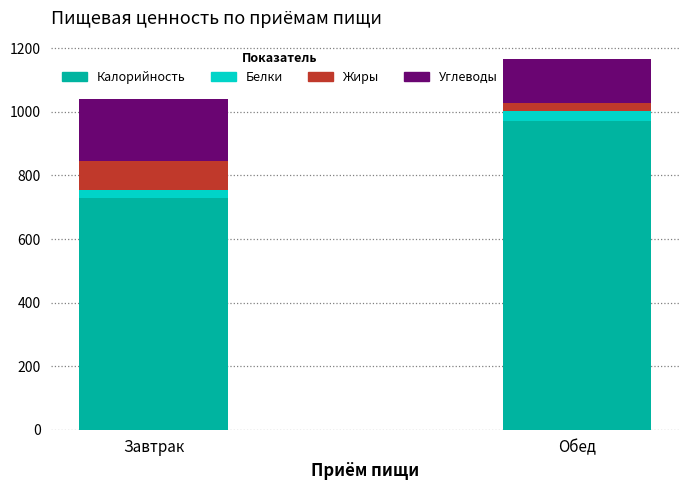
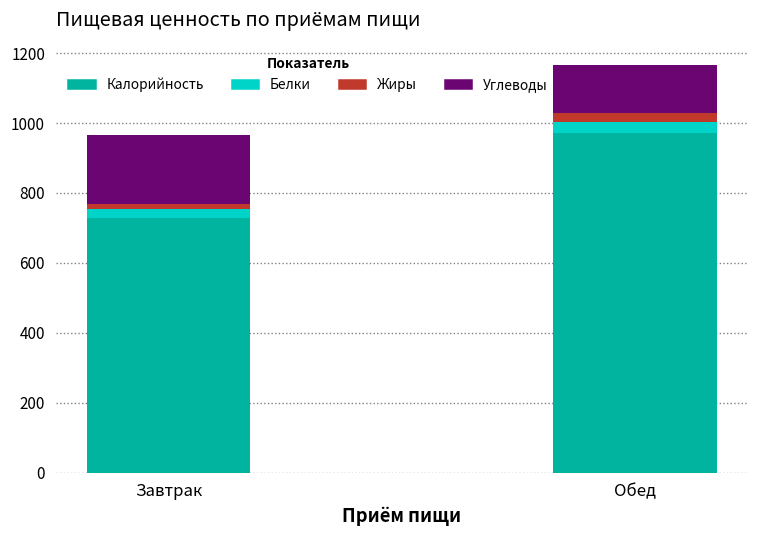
  {
    "Жиры": {
-     "Завтрак": 90,
+     "Завтрак": 10,
      "Обед": 30
    },
    "Углеводы": {
      "Завтрак": 200,
      "Обед": 140
    }
  }
